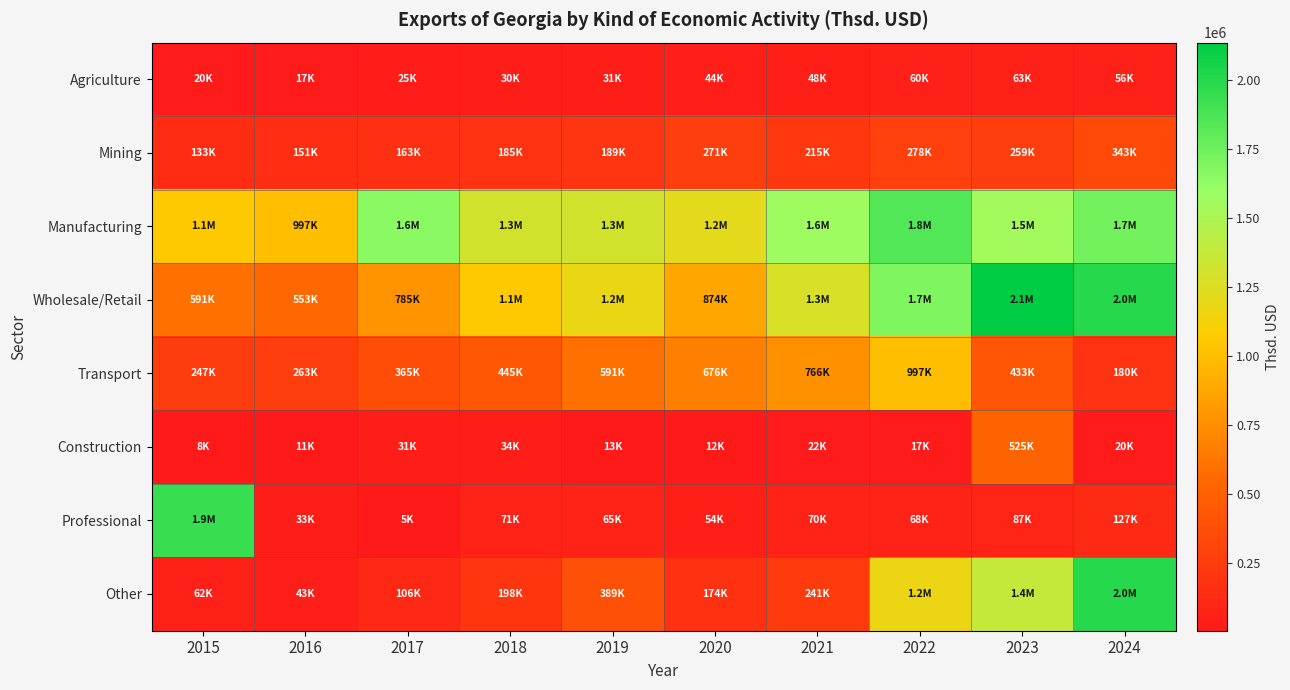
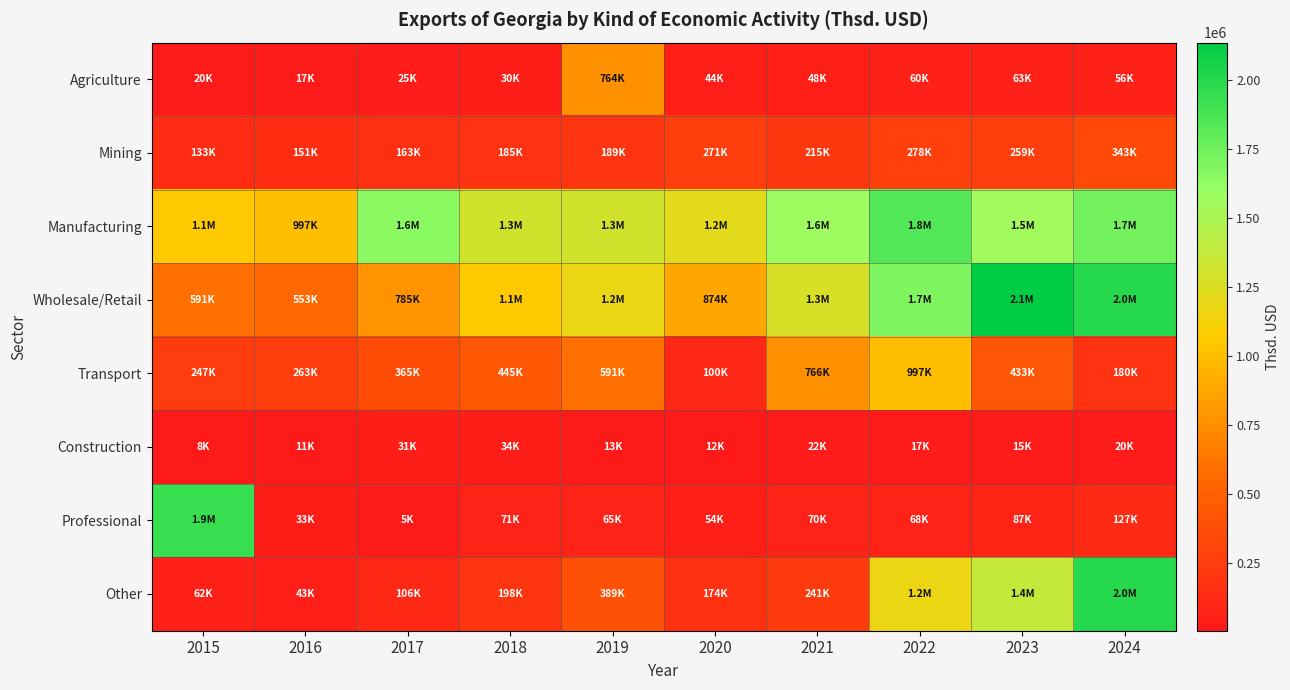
  {
    "Agriculture": {
      "2015": "20K",
      "2016": "17K",
      "2017": "25K",
      "2018": "30K",
-     "2019": "31K",
+     "2019": "764K",
      "2020": "44K",
      "2021": "48K",
      "2022": "60K",
      "2023": "63K",
      "2024": "56K"
    },
    "Mining": {
      "2015": "133K",
      "2016": "151K",
      "2017": "163K",
      "2018": "185K",
      "2019": "189K",
      "2020": "271K",
      "2021": "215K",
      "2022": "278K",
      "2023": "259K",
      "2024": "343K"
    },
    "Manufacturing": {
      "2015": "1.1M",
      "2016": "997K",
      "2017": "1.6M",
      "2018": "1.3M",
      "2019": "1.3M",
      "2020": "1.2M",
      "2021": "1.6M",
      "2022": "1.8M",
      "2023": "1.5M",
      "2024": "1.7M"
    },
    "Wholesale/Retail": {
      "2015": "591K",
      "2016": "553K",
      "2017": "785K",
      "2018": "1.1M",
      "2019": "1.2M",
      "2020": "874K",
      "2021": "1.3M",
      "2022": "1.7M",
      "2023": "2.1M",
      "2024": "2.0M"
    },
    "Transport": {
      "2015": "247K",
      "2016": "263K",
      "2017": "365K",
      "2018": "445K",
      "2019": "591K",
-     "2020": "676K",
+     "2020": "100K",
      "2021": "766K",
      "2022": "997K",
      "2023": "433K",
      "2024": "180K"
    },
    "Construction": {
      "2015": "8K",
      "2016": "11K",
      "2017": "31K",
      "2018": "34K",
      "2019": "13K",
      "2020": "12K",
      "2021": "22K",
      "2022": "17K",
-     "2023": "525K",
+     "2023": "15K",
      "2024": "20K"
    },
    "Professional": {
      "2015": "1.9M",
      "2016": "33K",
      "2017": "5K",
      "2018": "71K",
      "2019": "65K",
      "2020": "54K",
      "2021": "70K",
      "2022": "68K",
      "2023": "87K",
      "2024": "127K"
    },
    "Other": {
      "2015": "62K",
      "2016": "43K",
      "2017": "106K",
      "2018": "198K",
      "2019": "389K",
      "2020": "174K",
      "2021": "241K",
      "2022": "1.2M",
      "2023": "1.4M",
      "2024": "2.0M"
    }
  }
